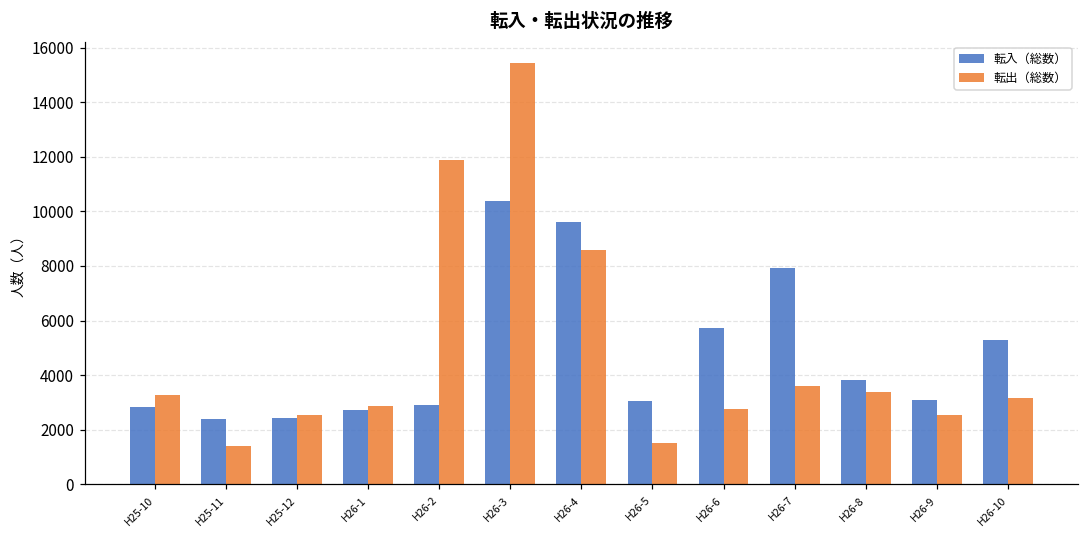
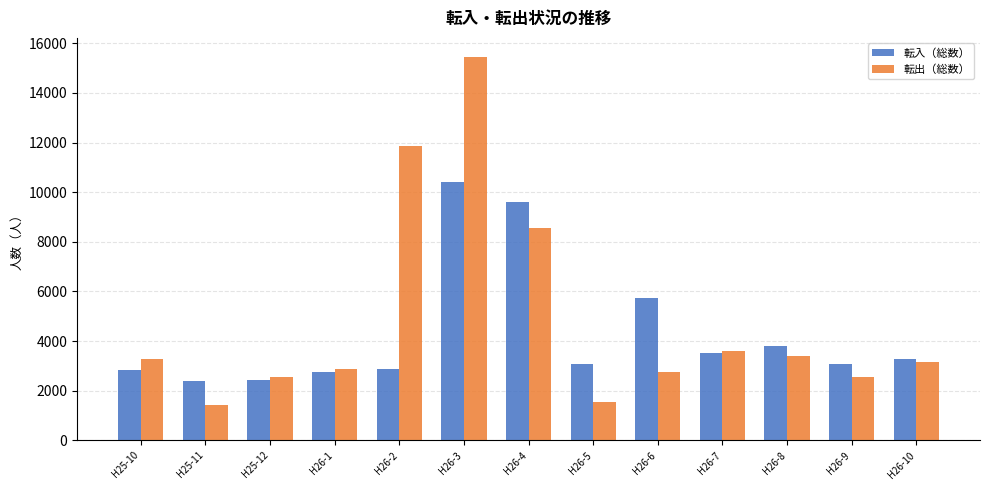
  {
    "転入（総数）": {
      "H25-10": 2800,
      "H25-11": 2400,
      "H25-12": 2400,
      "H26-1": 2700,
      "H26-2": 2900,
      "H26-3": 10400,
      "H26-4": 9600,
      "H26-5": 3100,
      "H26-6": 5700,
-     "H26-7": 7900,
+     "H26-7": 3500,
      "H26-8": 3800,
      "H26-9": 3100,
-     "H26-10": 5300
+     "H26-10": 3300
    },
    "転出（総数）": {
      "H25-10": 3300,
      "H25-11": 1400,
      "H25-12": 2500,
      "H26-1": 2900,
      "H26-2": 11900,
      "H26-3": 15400,
      "H26-4": 8600,
      "H26-5": 1500,
      "H26-6": 2800,
      "H26-7": 3600,
      "H26-8": 3400,
      "H26-9": 2600,
      "H26-10": 3200
    }
  }
